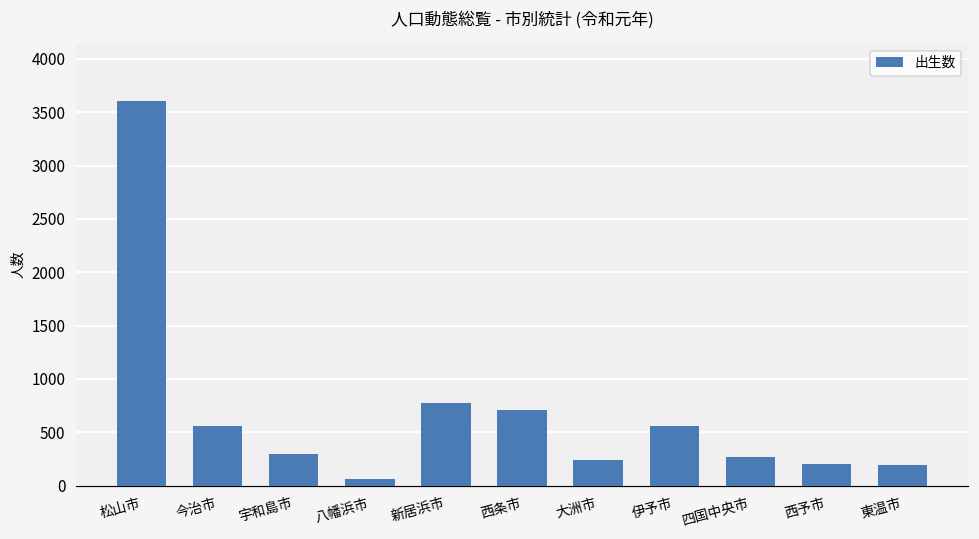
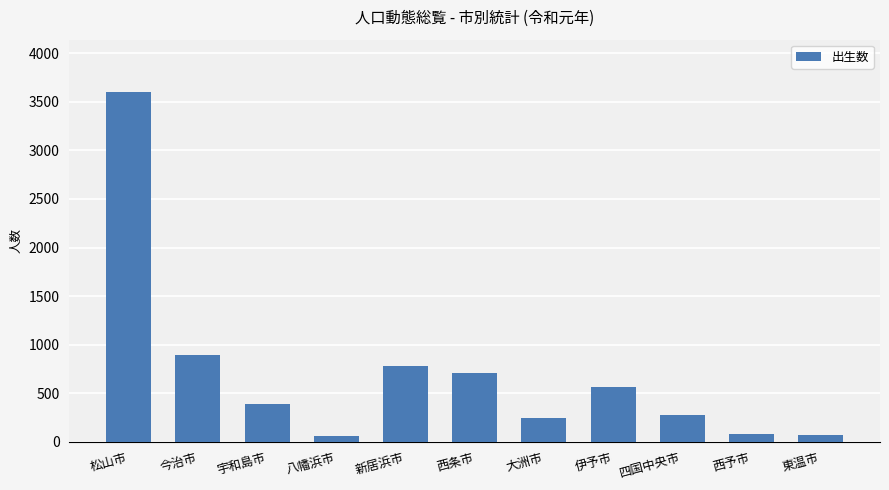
  {
    "松山市": 3600,
-   "今治市": 600,
-   "宇和島市": 300,
+   "今治市": 900,
+   "宇和島市": 400,
    "八幡浜市": 100,
    "新居浜市": 800,
    "西条市": 700,
    "大洲市": 200,
    "伊予市": 600,
    "四国中央市": 300,
-   "西予市": 200,
-   "東温市": 200
+   "西予市": 100,
+   "東温市": 100
  }
